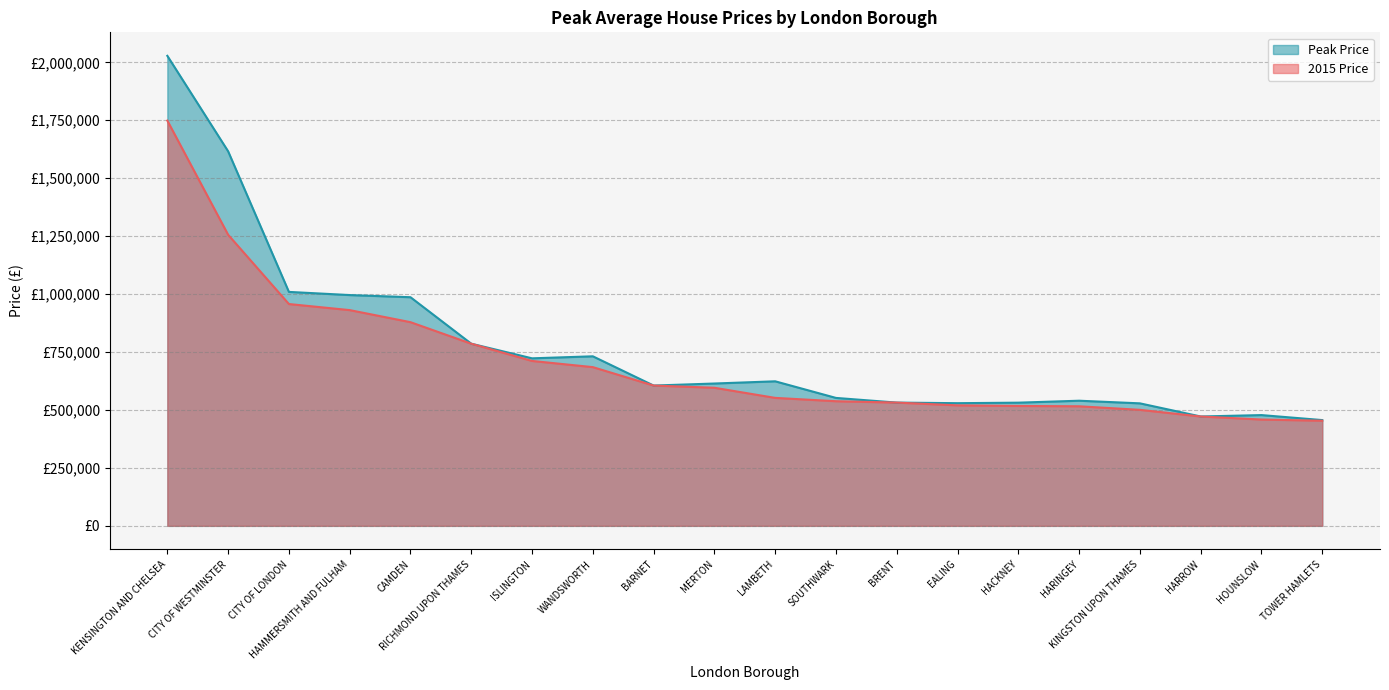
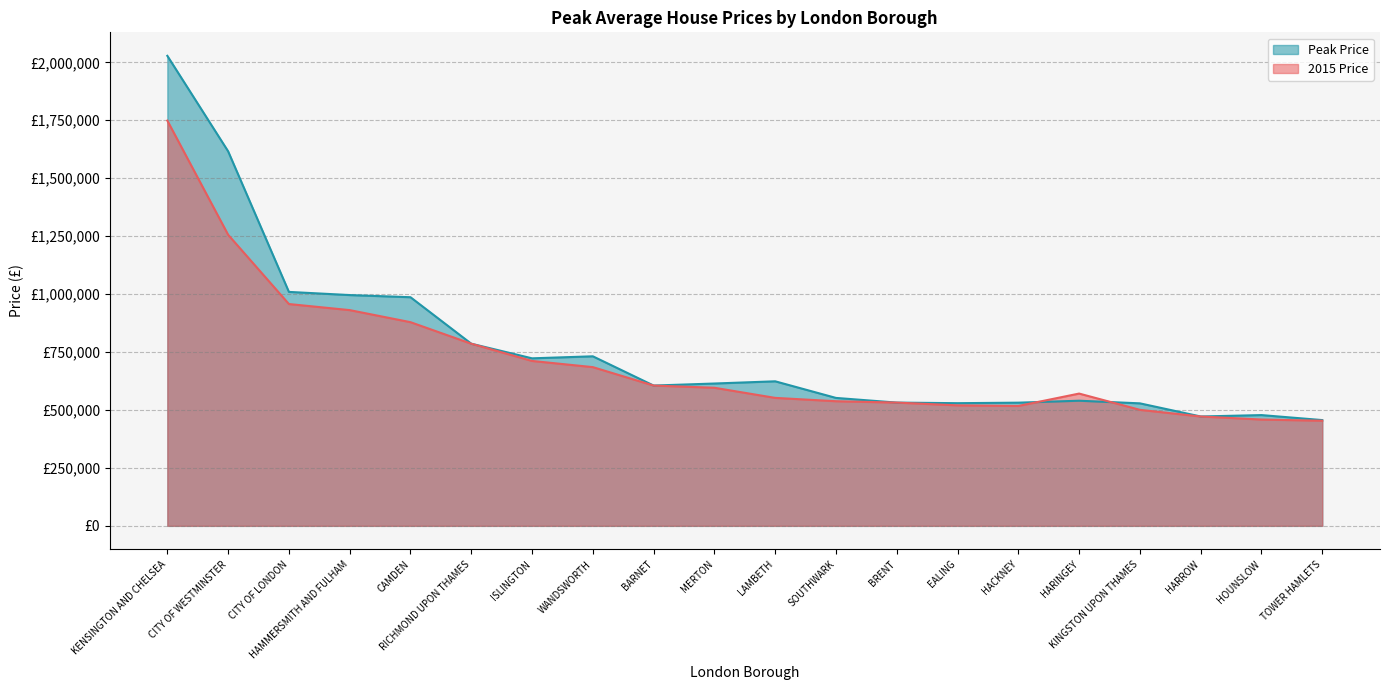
  {
    "Peak Price": {
      "KENSINGTON AND CHELSEA": "£2,030,000",
      "CITY OF WESTMINSTER": "£1,620,000",
      "CITY OF LONDON": "£1,010,000",
      "HAMMERSMITH AND FULHAM": "£1,000,000",
      "CAMDEN": "£990,000",
      "ISLINGTON": "£720,000",
      "WANDSWORTH": "£730,000",
      "MERTON": "£610,000",
      "LAMBETH": "£620,000",
      "SOUTHWARK": "£550,000",
      "HACKNEY": "£530,000",
      "HARINGEY": "£540,000",
      "KINGSTON UPON THAMES": "£530,000",
      "HOUNSLOW": "£480,000"
    },
    "2015 Price": {
      "KENSINGTON AND CHELSEA": "£1,750,000",
      "CITY OF WESTMINSTER": "£1,260,000",
      "CITY OF LONDON": "£960,000",
      "HAMMERSMITH AND FULHAM": "£930,000",
      "CAMDEN": "£880,000",
      "ISLINGTON": "£710,000",
      "WANDSWORTH": "£680,000",
      "MERTON": "£600,000",
      "LAMBETH": "£550,000",
      "SOUTHWARK": "£540,000",
      "HACKNEY": "£520,000",
-     "HARINGEY": "£520,000",
+     "HARINGEY": "£570,000",
      "KINGSTON UPON THAMES": "£500,000",
      "HOUNSLOW": "£460,000"
    }
  }
